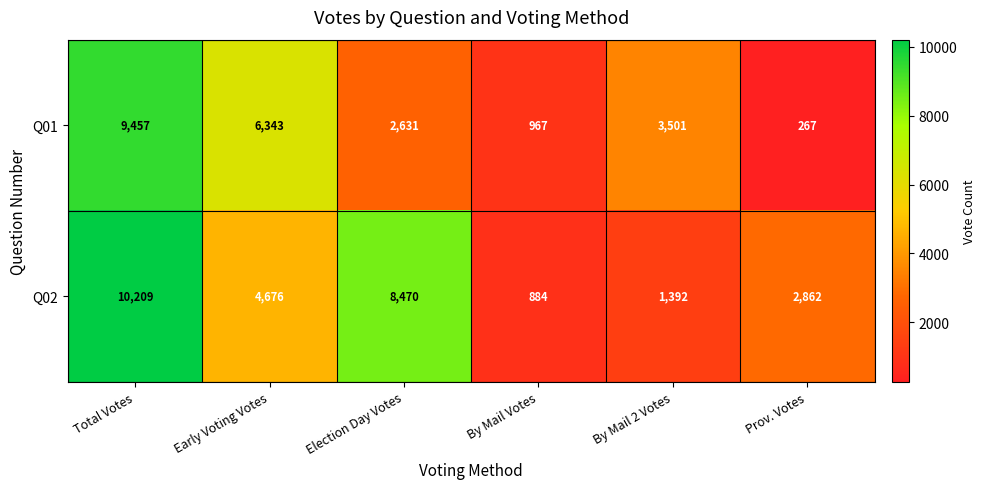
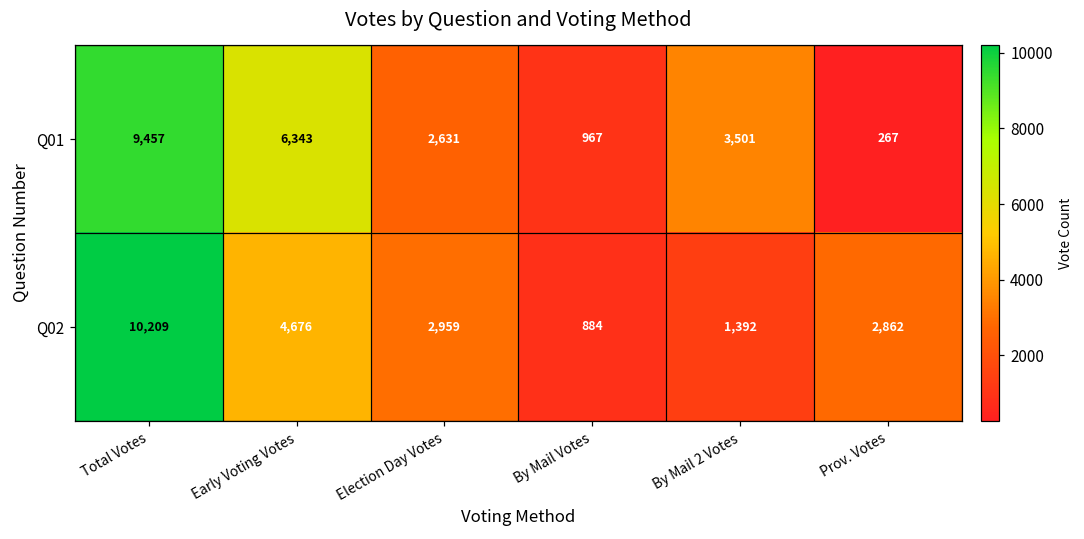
  {
    "Q01": {
      "Total Votes": "9,457",
      "Early Voting Votes": "6,343",
      "Election Day Votes": "2,631",
      "By Mail Votes": "967",
      "By Mail 2 Votes": "3,501",
      "Prov. Votes": "267"
    },
    "Q02": {
      "Total Votes": "10,209",
      "Early Voting Votes": "4,676",
-     "Election Day Votes": "8,470",
+     "Election Day Votes": "2,959",
      "By Mail Votes": "884",
      "By Mail 2 Votes": "1,392",
      "Prov. Votes": "2,862"
    }
  }
